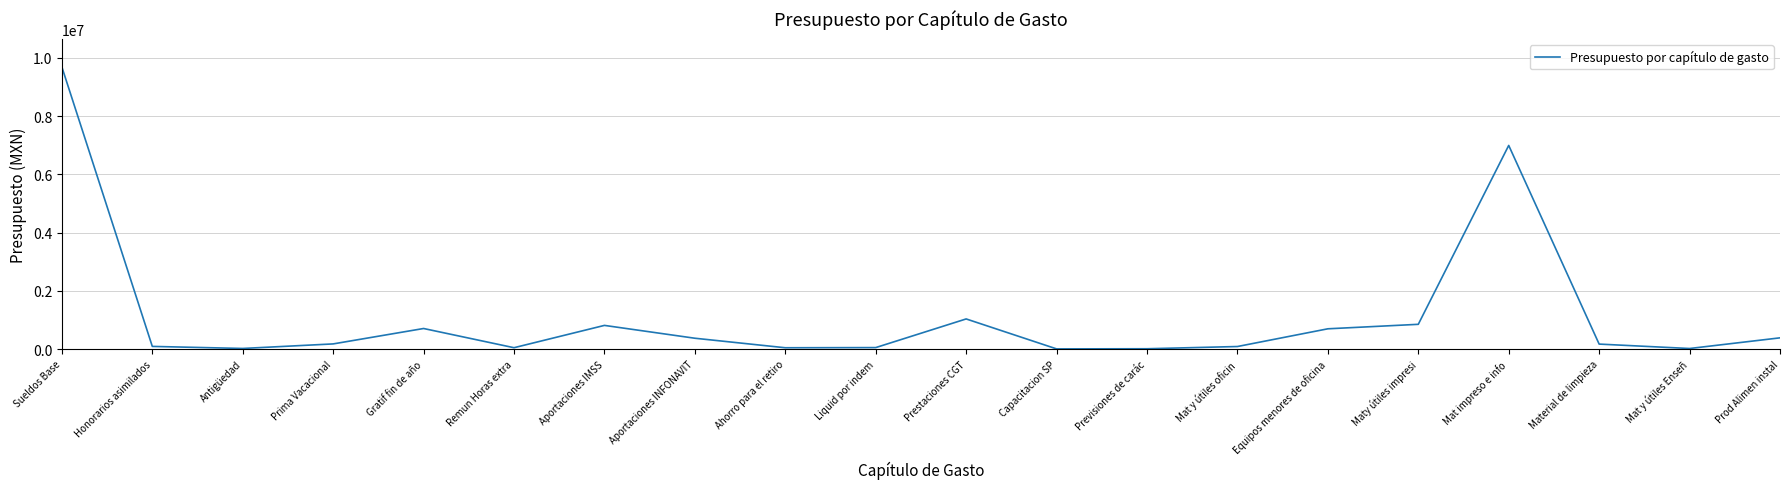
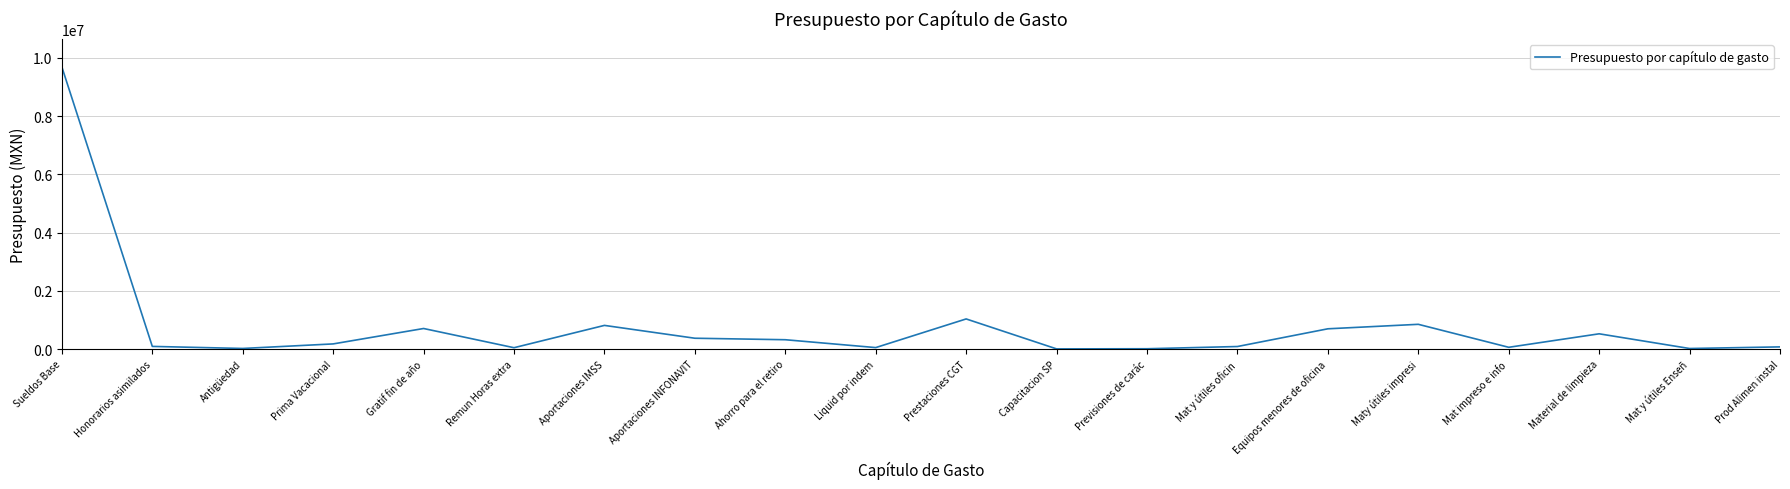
  {
    "Sueldos Base": 9700000,
    "Honorarios asimilados": 100000,
    "Antigüedad": 0,
    "Prima Vacacional": 200000,
    "Gratif fin de año": 700000,
    "Remun Horas extra": 0,
    "Aportaciones IMSS": 800000,
    "Aportaciones INFONAVIT": 400000,
-   "Ahorro para el retiro": 0,
+   "Ahorro para el retiro": 300000,
    "Liquid por indem": 100000,
    "Prestaciones CGT": 1000000,
    "Capacitacion SP": 0,
    "Previsiones de carác": 0,
    "Mat y útiles oficin": 100000,
    "Equipos menores de oficina": 700000,
    "Maty útiles impresi": 800000,
-   "Mat impreso e info": 7000000,
-   "Material de limpieza": 200000,
+   "Mat impreso e info": 100000,
+   "Material de limpieza": 500000,
    "Mat y útiles Enseñ": 0,
-   "Prod Alimen instal": 400000
+   "Prod Alimen instal": 100000
  }
